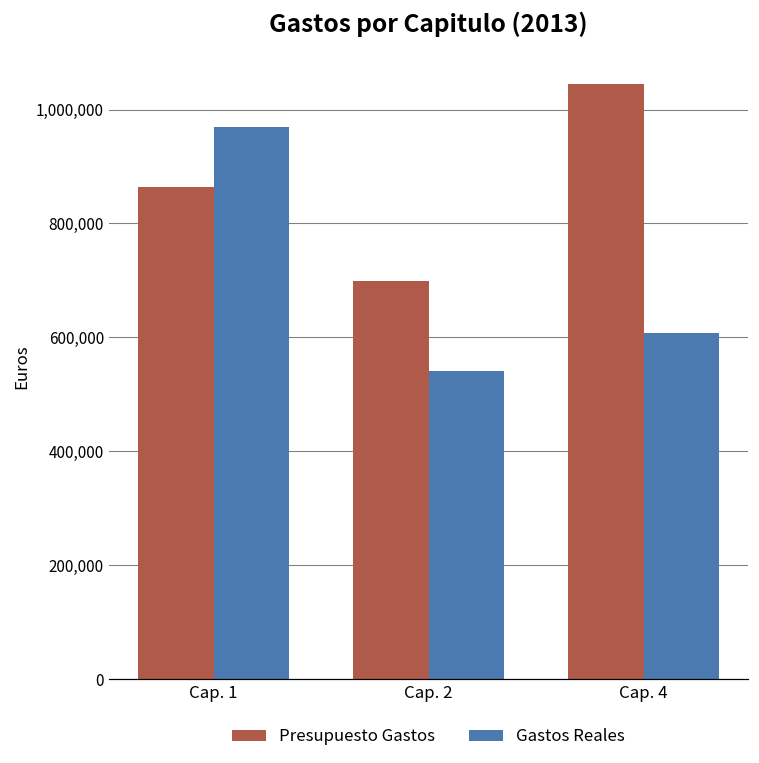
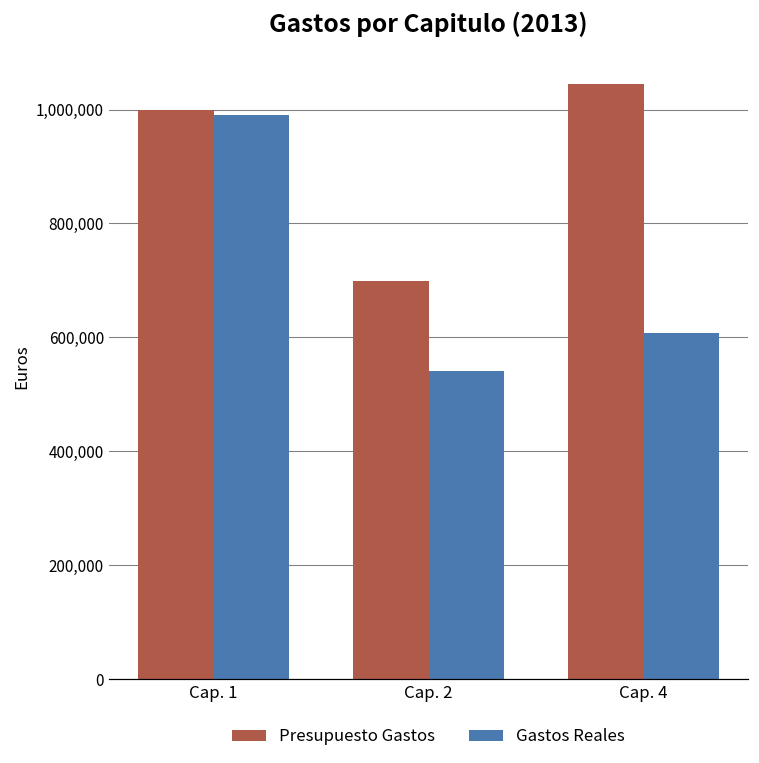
  {
    "Presupuesto Gastos": {
-     "Cap. 1": "860,000",
+     "Cap. 1": "1,000,000",
      "Cap. 2": "700,000",
      "Cap. 4": "1,040,000"
    },
    "Gastos Reales": {
-     "Cap. 1": "970,000",
+     "Cap. 1": "990,000",
      "Cap. 2": "540,000",
      "Cap. 4": "610,000"
    }
  }
